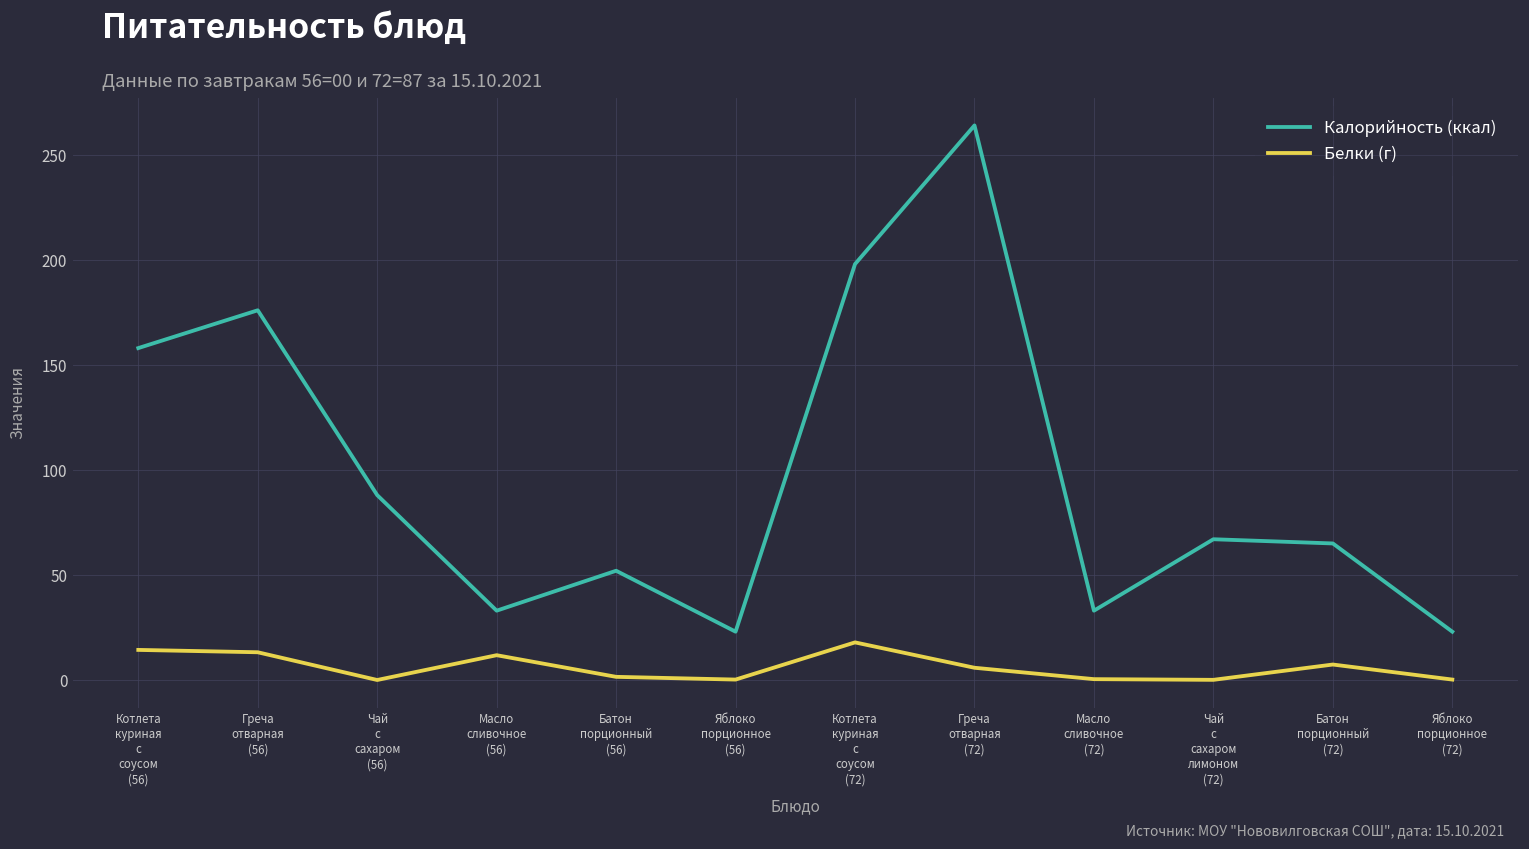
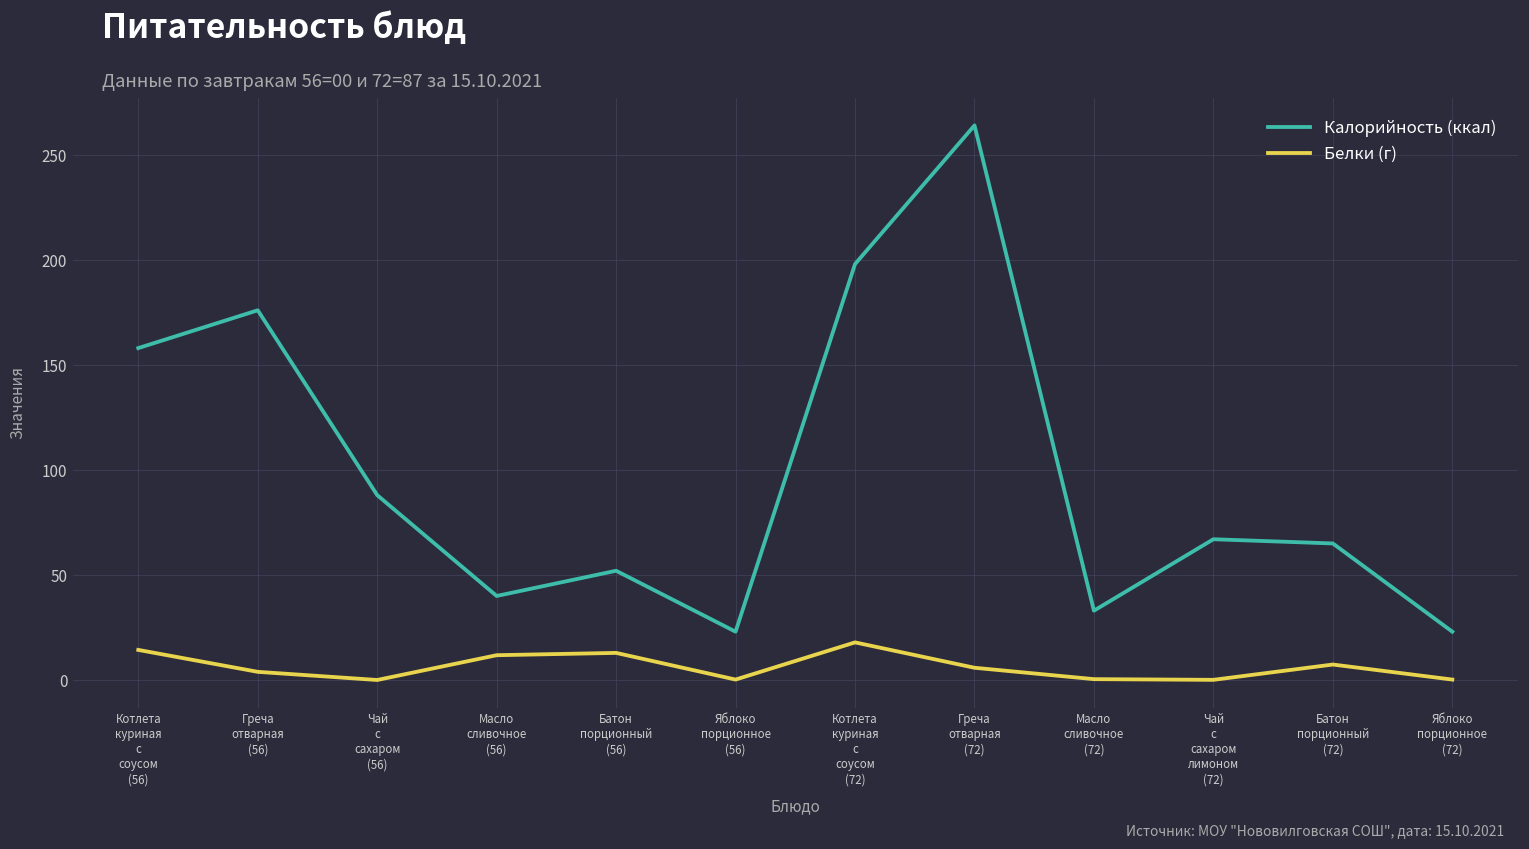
  {
    "Калорийность (ккал)": {
      "Котлета куриная с соусом (56)": 158,
      "Греча отварная (56)": 176,
      "Чай с сахаром (56)": 88,
-     "Масло сливочное (56)": 33,
+     "Масло сливочное (56)": 40,
      "Батон порционный (56)": 52,
      "Яблоко порционное (56)": 23,
      "Котлета куриная с соусом (72)": 198,
      "Греча отварная (72)": 264,
      "Масло сливочное (72)": 33,
      "Чай с сахаром лимоном (72)": 67,
      "Батон порционный (72)": 65,
      "Яблоко порционное (72)": 23
    },
    "Белки (г)": {
      "Котлета куриная с соусом (56)": 14,
-     "Греча отварная (56)": 13,
+     "Греча отварная (56)": 4,
      "Чай с сахаром (56)": 0,
      "Масло сливочное (56)": 12,
-     "Батон порционный (56)": 2,
+     "Батон порционный (56)": 13,
      "Яблоко порционное (56)": 0,
      "Котлета куриная с соусом (72)": 18,
      "Греча отварная (72)": 6,
      "Масло сливочное (72)": 0,
      "Чай с сахаром лимоном (72)": 0,
      "Батон порционный (72)": 7,
      "Яблоко порционное (72)": 0
    }
  }
